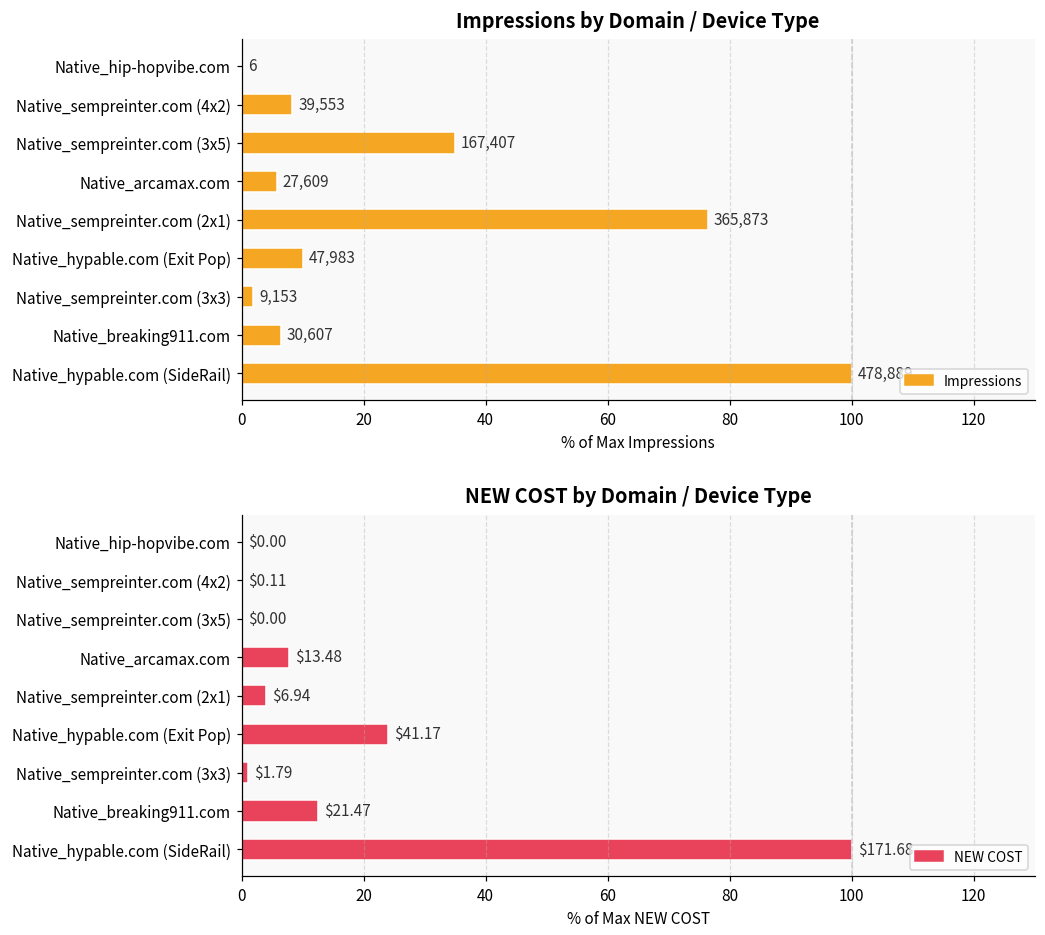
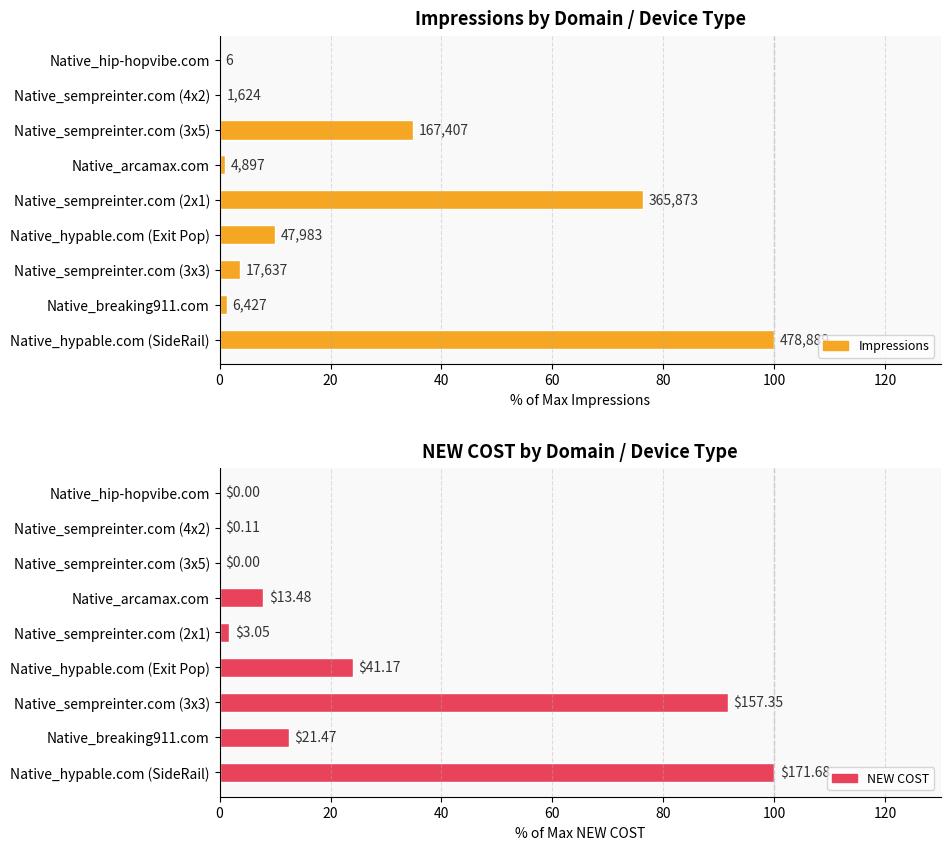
  {
    "Impressions by Domain / Device Type": {
-     "Native_sempreinter.com (4x2)": "39,553",
-     "Native_arcamax.com": "27,609",
-     "Native_sempreinter.com (3x3)": "9,153",
-     "Native_breaking911.com": "30,607"
+     "Native_sempreinter.com (4x2)": "1,624",
+     "Native_arcamax.com": "4,897",
+     "Native_sempreinter.com (3x3)": "17,637",
+     "Native_breaking911.com": "6,427"
    },
    "NEW COST by Domain / Device Type": {
      "Native_hip-hopvibe.com": "$0.00",
      "Native_sempreinter.com (3x5)": "$0.00",
-     "Native_sempreinter.com (2x1)": "$6.94",
-     "Native_sempreinter.com (3x3)": "$1.79"
+     "Native_sempreinter.com (2x1)": "$3.05",
+     "Native_sempreinter.com (3x3)": "$157.35"
    }
  }
